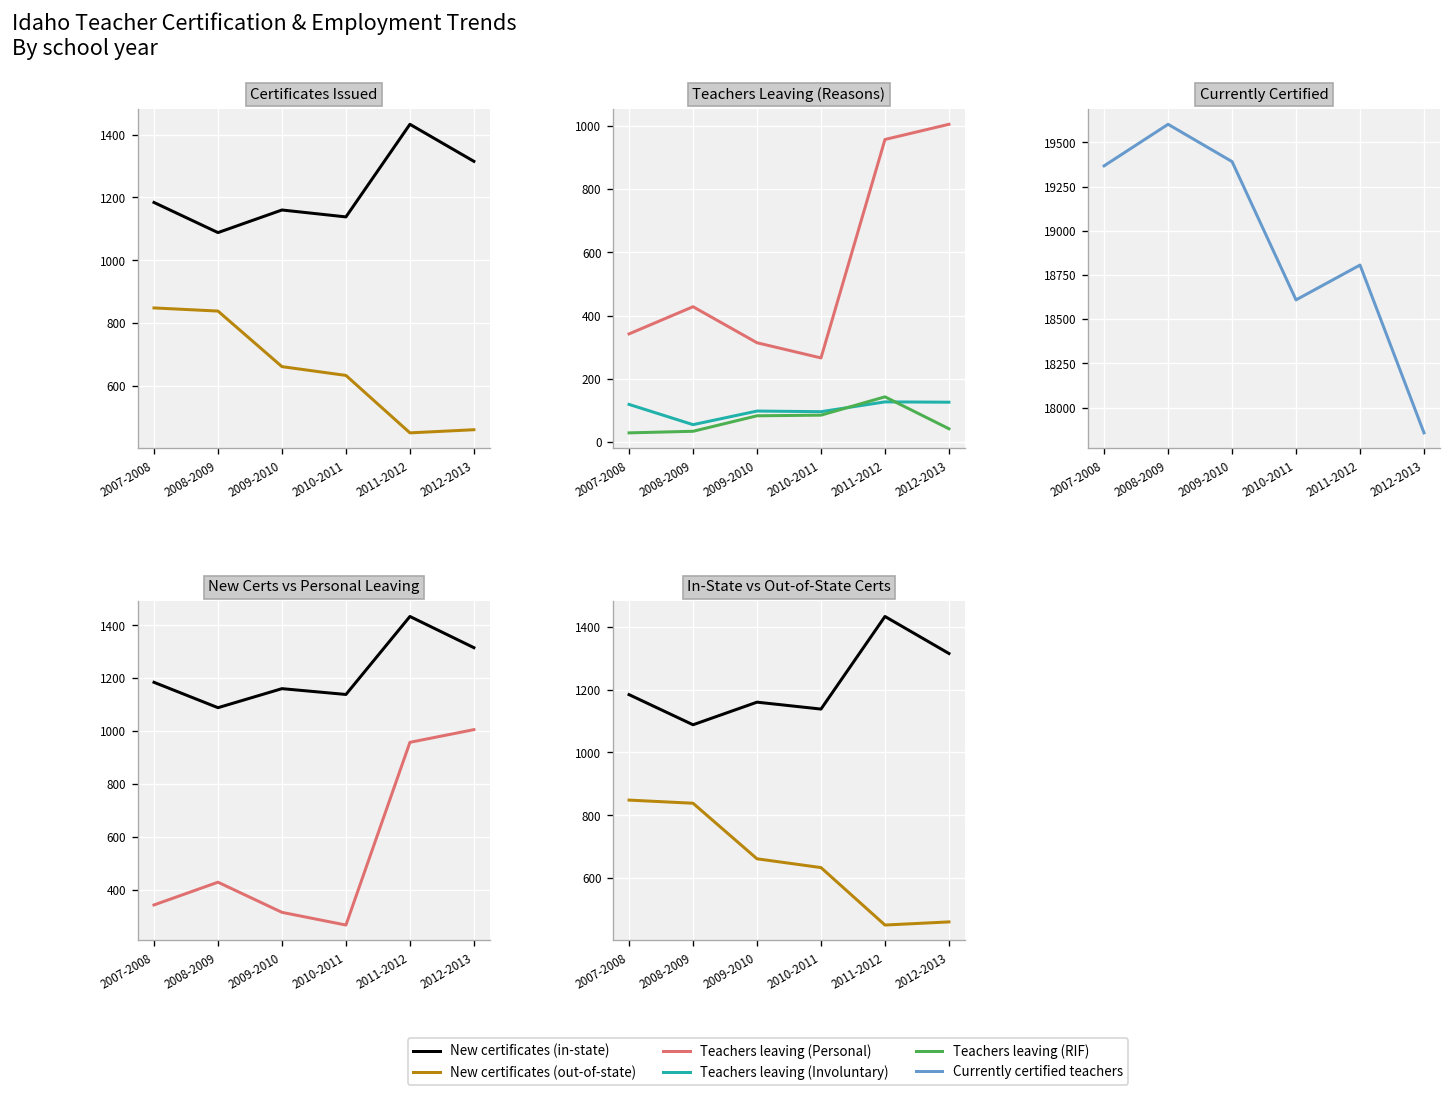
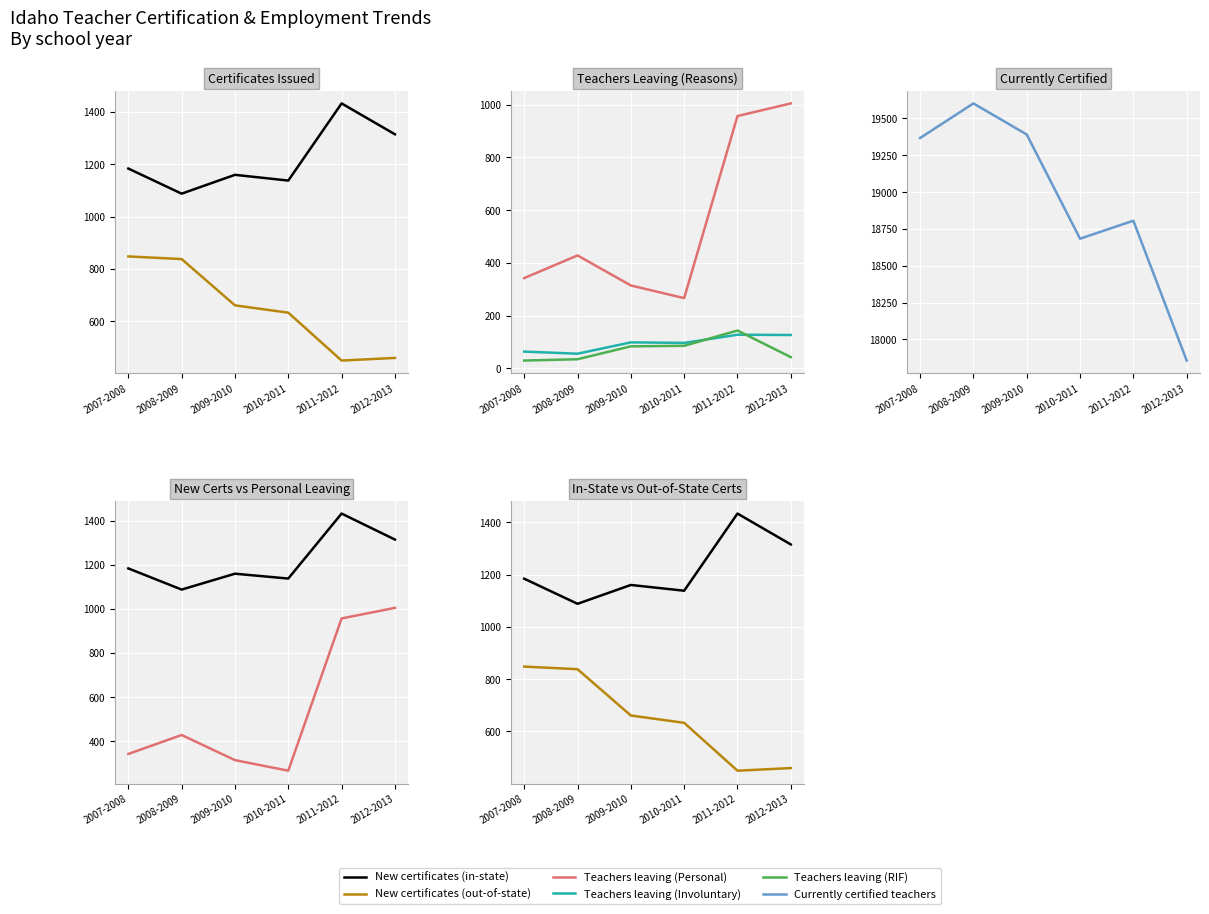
  {
    "Certificates Issued": {
      "New certificates (in-state)": {
        "2007-2008": 1180,
        "2008-2009": 1090,
        "2009-2010": 1160,
        "2010-2011": 1140,
        "2011-2012": 1430,
        "2012-2013": 1320
      },
      "New certificates (out-of-state)": {
        "2007-2008": 850,
        "2008-2009": 840,
        "2009-2010": 660,
        "2010-2011": 630,
        "2011-2012": 450,
        "2012-2013": 460
      }
    },
    "Teachers Leaving (Reasons)": {
      "Teachers leaving (Personal)": {
        "2007-2008": 340,
        "2008-2009": 430,
        "2009-2010": 310,
        "2010-2011": 270,
        "2011-2012": 960,
        "2012-2013": 1010
      },
      "Teachers leaving (Involuntary)": {
-       "2007-2008": 120,
+       "2007-2008": 60,
        "2008-2009": 60,
        "2009-2010": 100,
        "2010-2011": 100,
        "2011-2012": 130,
        "2012-2013": 130
      },
      "Teachers leaving (RIF)": {
        "2007-2008": 30,
        "2008-2009": 30,
        "2009-2010": 80,
        "2010-2011": 90,
        "2011-2012": 140,
        "2012-2013": 40
      }
    },
    "Currently Certified": {
      "2007-2008": 19370,
      "2008-2009": 19600,
      "2009-2010": 19390,
-     "2010-2011": 18610,
+     "2010-2011": 18680,
      "2011-2012": 18810,
      "2012-2013": 17860
    },
    "New Certs vs Personal Leaving": {
      "New certificates (in-state)": {
        "2007-2008": 1180,
        "2008-2009": 1090,
        "2009-2010": 1160,
        "2010-2011": 1140,
        "2011-2012": 1430,
        "2012-2013": 1320
      },
      "Teachers leaving (Personal)": {
        "2007-2008": 340,
        "2008-2009": 430,
        "2009-2010": 310,
        "2010-2011": 270,
        "2011-2012": 960,
        "2012-2013": 1010
      }
    },
    "In-State vs Out-of-State Certs": {
      "New certificates (in-state)": {
        "2007-2008": 1180,
        "2008-2009": 1090,
        "2009-2010": 1160,
        "2010-2011": 1140,
        "2011-2012": 1430,
        "2012-2013": 1320
      },
      "New certificates (out-of-state)": {
        "2007-2008": 850,
        "2008-2009": 840,
        "2009-2010": 660,
        "2010-2011": 630,
        "2011-2012": 450,
        "2012-2013": 460
      }
    }
  }
